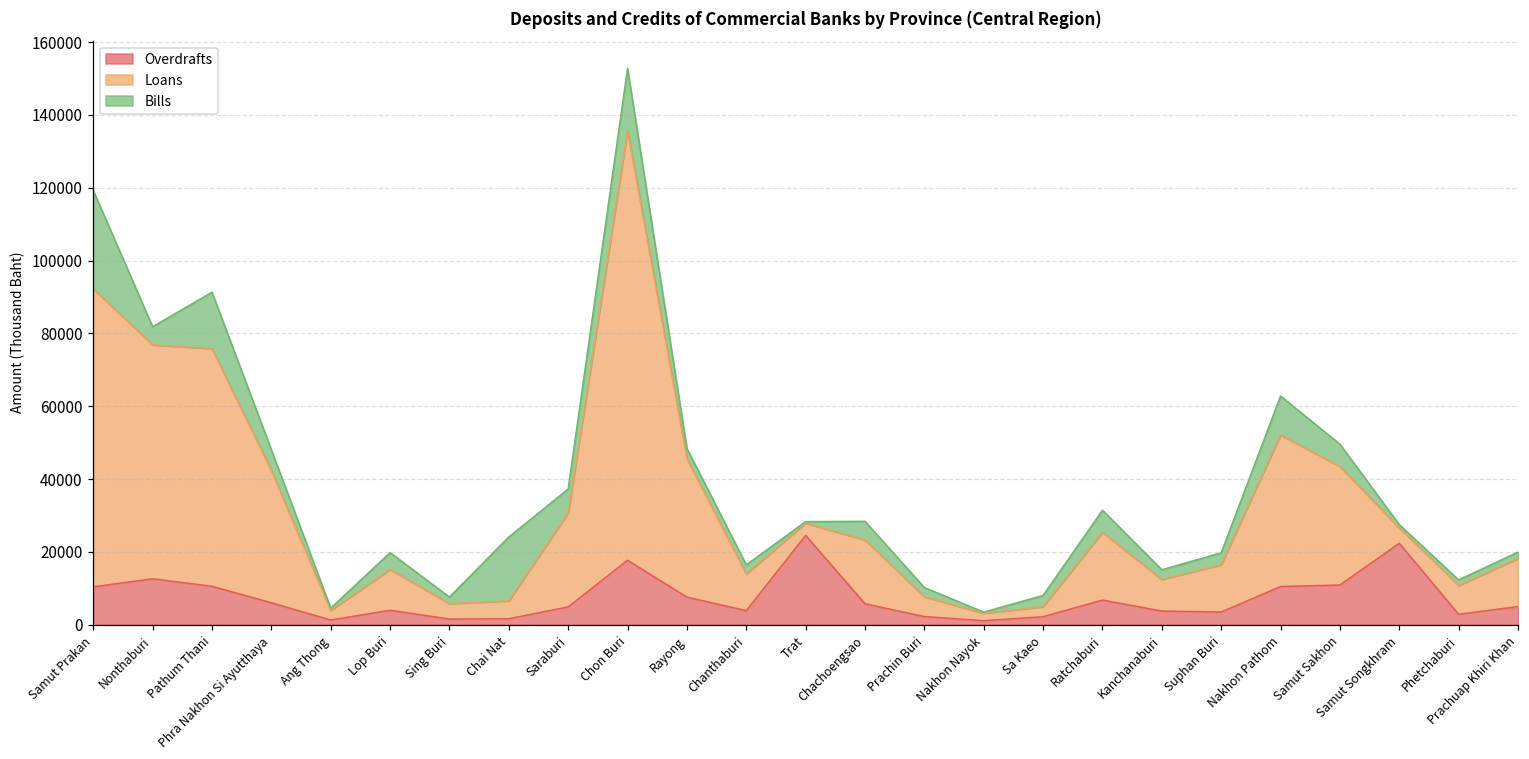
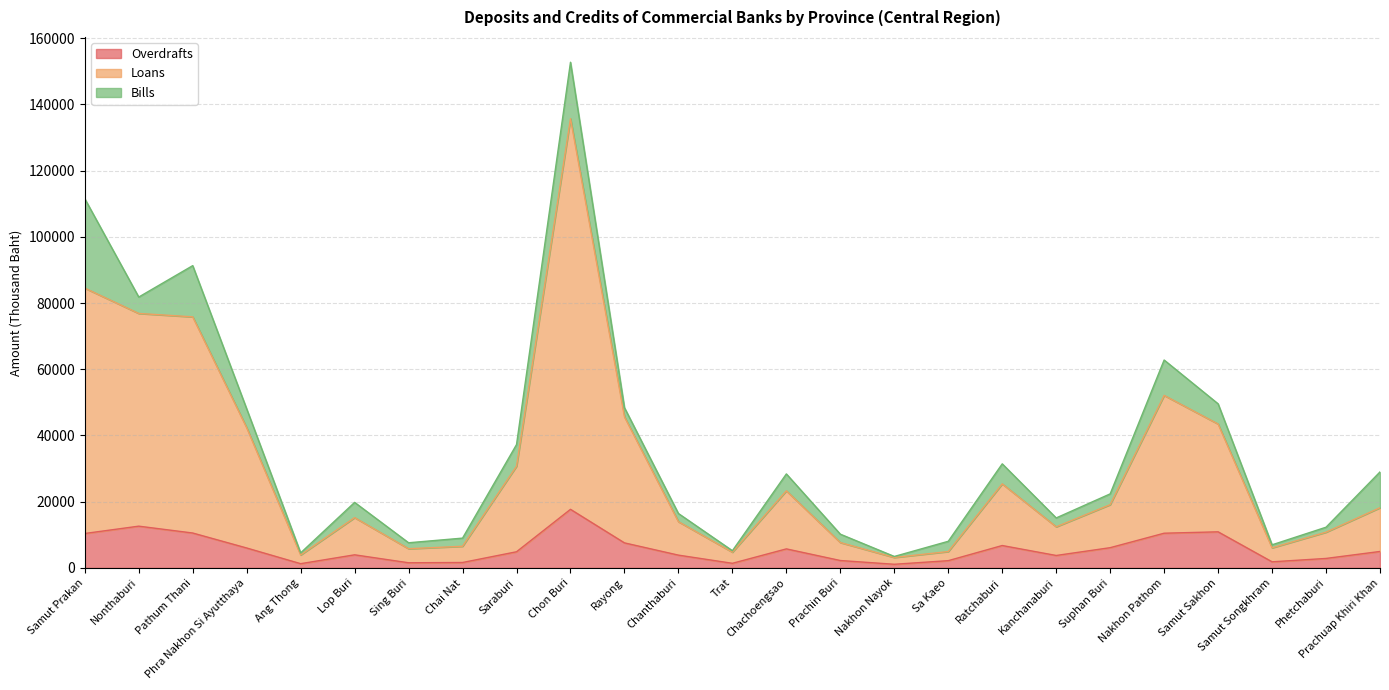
  {
    "Overdrafts": {
      "Samut Prakan": 10000,
      "Nonthaburi": 13000,
      "Pathum Thani": 11000,
      "Phra Nakhon Si Ayutthaya": 6000,
      "Ang Thong": 1000,
      "Lop Buri": 4000,
      "Sing Buri": 2000,
      "Chai Nat": 2000,
      "Saraburi": 5000,
      "Chon Buri": 18000,
      "Rayong": 8000,
      "Chanthaburi": 4000,
-     "Trat": 25000,
+     "Trat": 1000,
      "Chachoengsao": 6000,
      "Prachin Buri": 2000,
      "Nakhon Nayok": 1000,
      "Sa Kaeo": 2000,
      "Ratchaburi": 7000,
      "Kanchanaburi": 4000,
-     "Suphan Buri": 3000,
+     "Suphan Buri": 6000,
      "Nakhon Pathom": 10000,
      "Samut Sakhon": 11000,
-     "Samut Songkhram": 22000,
+     "Samut Songkhram": 2000,
      "Phetchaburi": 3000,
      "Prachuap Khiri Khan": 5000
    },
    "Loans": {
-     "Samut Prakan": 82000,
+     "Samut Prakan": 74000,
      "Nonthaburi": 64000,
      "Pathum Thani": 65000,
      "Phra Nakhon Si Ayutthaya": 36000,
      "Lop Buri": 11000,
      "Sing Buri": 4000,
      "Chai Nat": 5000,
      "Saraburi": 26000,
      "Chon Buri": 118000,
      "Rayong": 38000,
      "Chanthaburi": 10000,
      "Chachoengsao": 18000,
      "Prachin Buri": 5000,
      "Sa Kaeo": 3000,
      "Ratchaburi": 19000,
      "Kanchanaburi": 9000,
      "Suphan Buri": 13000,
      "Nakhon Pathom": 42000,
      "Samut Sakhon": 33000,
      "Samut Songkhram": 4000,
      "Phetchaburi": 8000,
      "Prachuap Khiri Khan": 13000
    },
    "Bills": {
      "Samut Prakan": 27000,
      "Nonthaburi": 5000,
      "Pathum Thani": 15000,
      "Phra Nakhon Si Ayutthaya": 6000,
      "Lop Buri": 5000,
      "Sing Buri": 2000,
-     "Chai Nat": 18000,
+     "Chai Nat": 2000,
      "Saraburi": 7000,
      "Chon Buri": 17000,
      "Rayong": 3000,
      "Chanthaburi": 2000,
      "Chachoengsao": 5000,
      "Prachin Buri": 3000,
      "Sa Kaeo": 3000,
      "Ratchaburi": 6000,
      "Kanchanaburi": 3000,
      "Suphan Buri": 3000,
      "Nakhon Pathom": 11000,
      "Samut Sakhon": 6000,
      "Samut Songkhram": 1000,
      "Phetchaburi": 2000,
-     "Prachuap Khiri Khan": 2000
+     "Prachuap Khiri Khan": 11000
    }
  }
